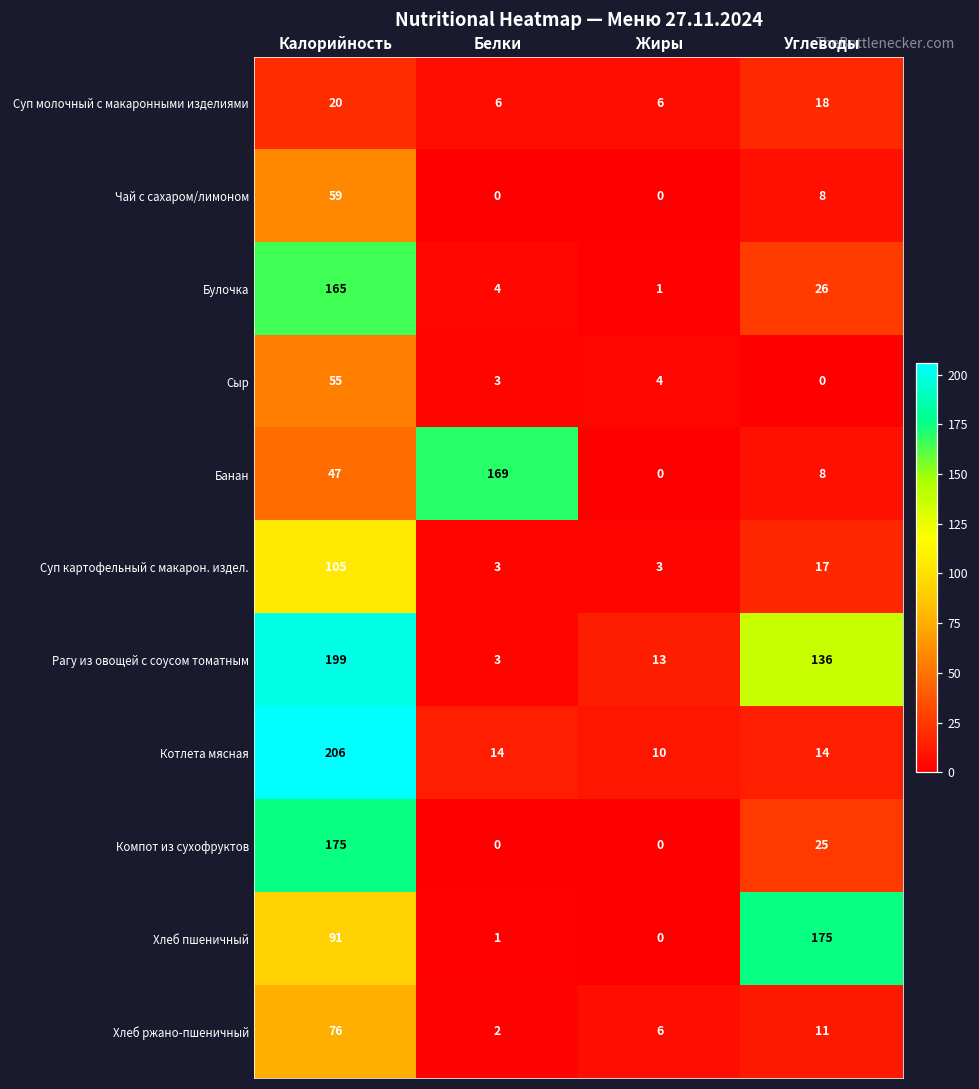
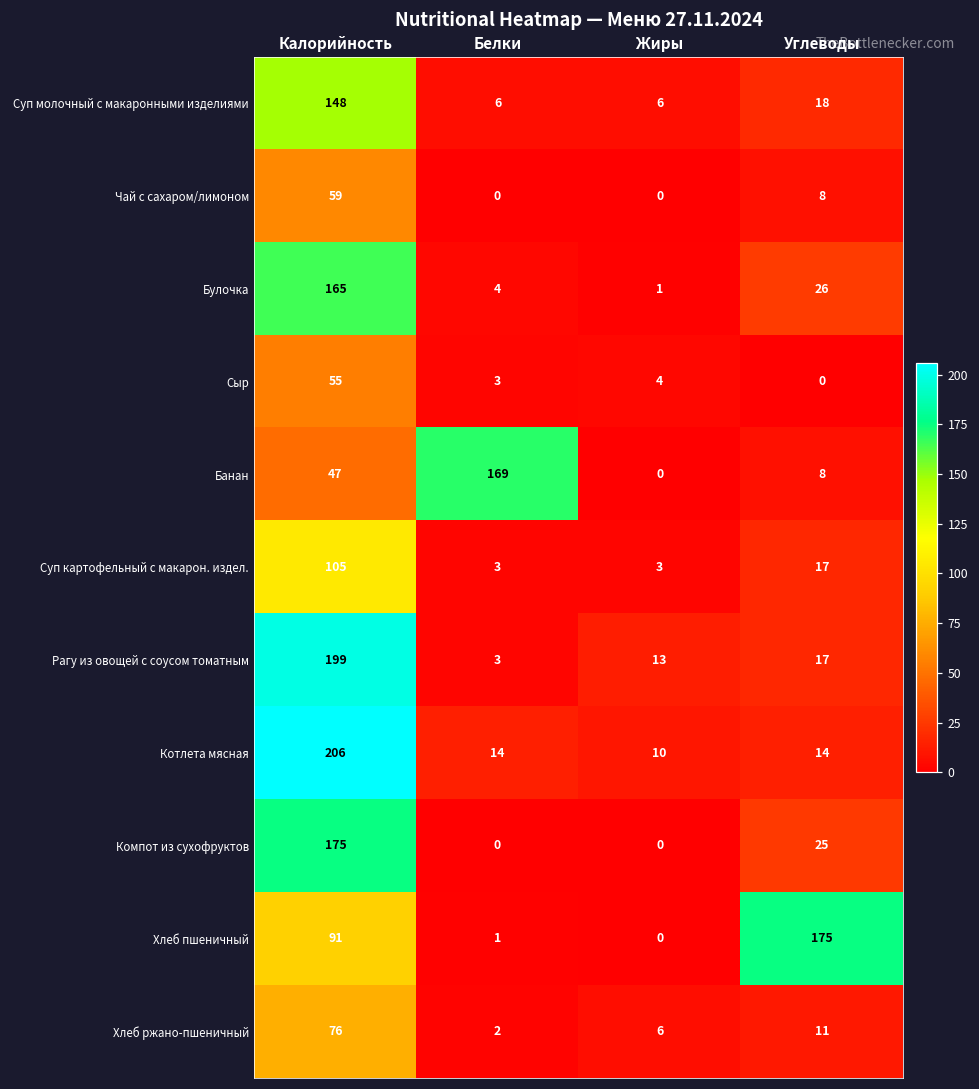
  {
    "Суп молочный с макаронными изделиями": {
-     "Калорийность": 20,
+     "Калорийность": 148,
      "Белки": 6,
      "Жиры": 6,
      "Углеводы": 18
    },
    "Чай с сахаром/лимоном": {
      "Калорийность": 59,
      "Белки": 0,
      "Жиры": 0,
      "Углеводы": 8
    },
    "Булочка": {
      "Калорийность": 165,
      "Белки": 4,
      "Жиры": 1,
      "Углеводы": 26
    },
    "Сыр": {
      "Калорийность": 55,
      "Белки": 3,
      "Жиры": 4,
      "Углеводы": 0
    },
    "Банан": {
      "Калорийность": 47,
      "Белки": 169,
      "Жиры": 0,
      "Углеводы": 8
    },
    "Суп картофельный с макарон. издел.": {
      "Калорийность": 105,
      "Белки": 3,
      "Жиры": 3,
      "Углеводы": 17
    },
    "Рагу из овощей с соусом томатным": {
      "Калорийность": 199,
      "Белки": 3,
      "Жиры": 13,
-     "Углеводы": 136
+     "Углеводы": 17
    },
    "Котлета мясная": {
      "Калорийность": 206,
      "Белки": 14,
      "Жиры": 10,
      "Углеводы": 14
    },
    "Компот из сухофруктов": {
      "Калорийность": 175,
      "Белки": 0,
      "Жиры": 0,
      "Углеводы": 25
    },
    "Хлеб пшеничный": {
      "Калорийность": 91,
      "Белки": 1,
      "Жиры": 0,
      "Углеводы": 175
    },
    "Хлеб ржано-пшеничный": {
      "Калорийность": 76,
      "Белки": 2,
      "Жиры": 6,
      "Углеводы": 11
    }
  }
